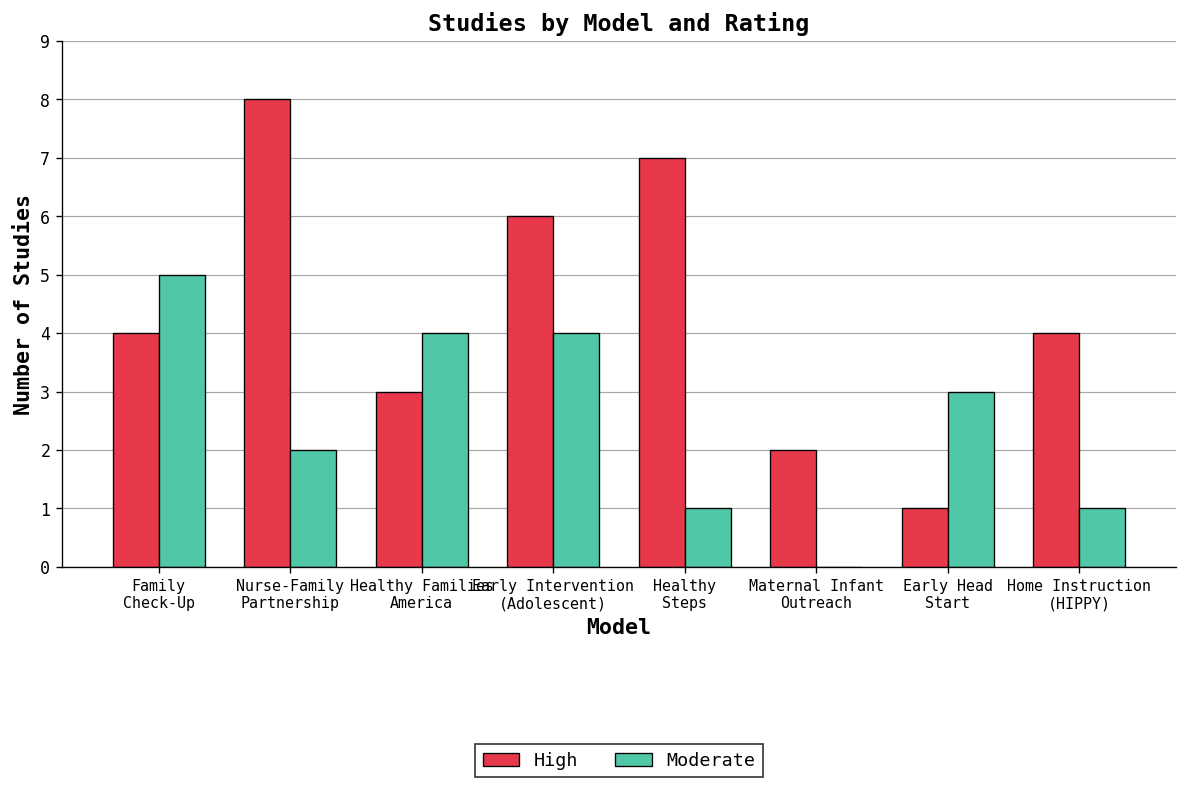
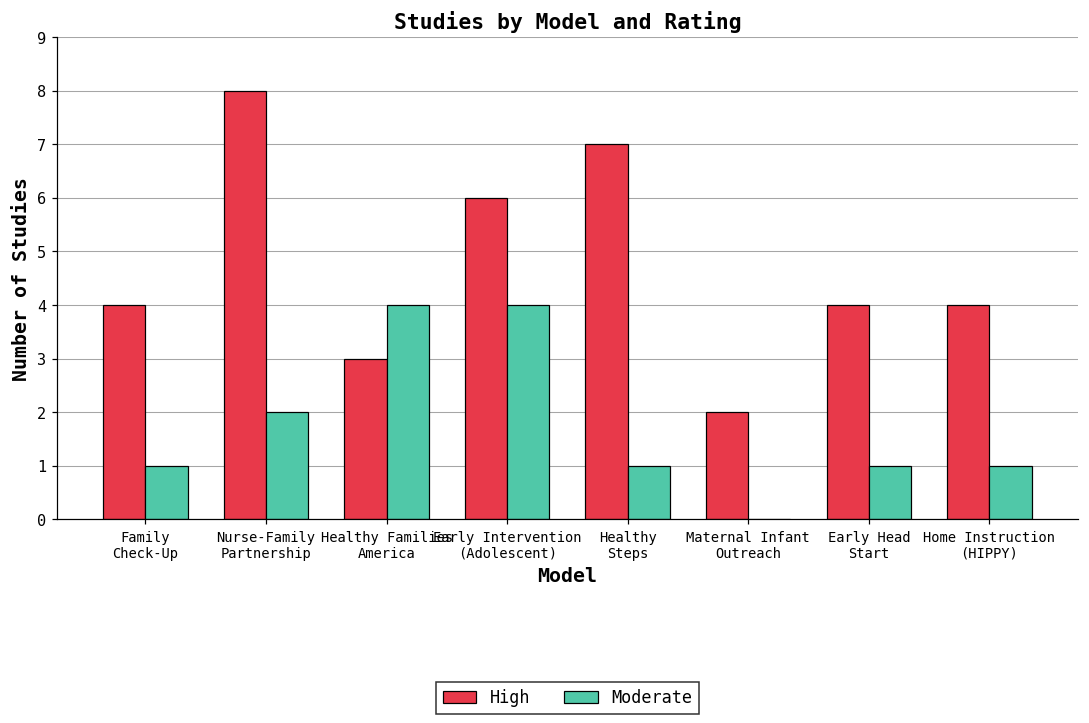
  {
    "High": {
      "Family Check-Up": 4,
      "Nurse-Family Partnership": 8,
      "Healthy Families America": 3,
      "Early Intervention (Adolescent)": 6,
      "Healthy Steps": 7,
      "Maternal Infant Outreach": 2,
-     "Early Head Start": 1,
+     "Early Head Start": 4,
      "Home Instruction (HIPPY)": 4
    },
    "Moderate": {
-     "Family Check-Up": 5,
+     "Family Check-Up": 1,
      "Nurse-Family Partnership": 2,
      "Healthy Families America": 4,
      "Early Intervention (Adolescent)": 4,
      "Healthy Steps": 1,
      "Maternal Infant Outreach": 0,
-     "Early Head Start": 3,
+     "Early Head Start": 1,
      "Home Instruction (HIPPY)": 1
    }
  }
